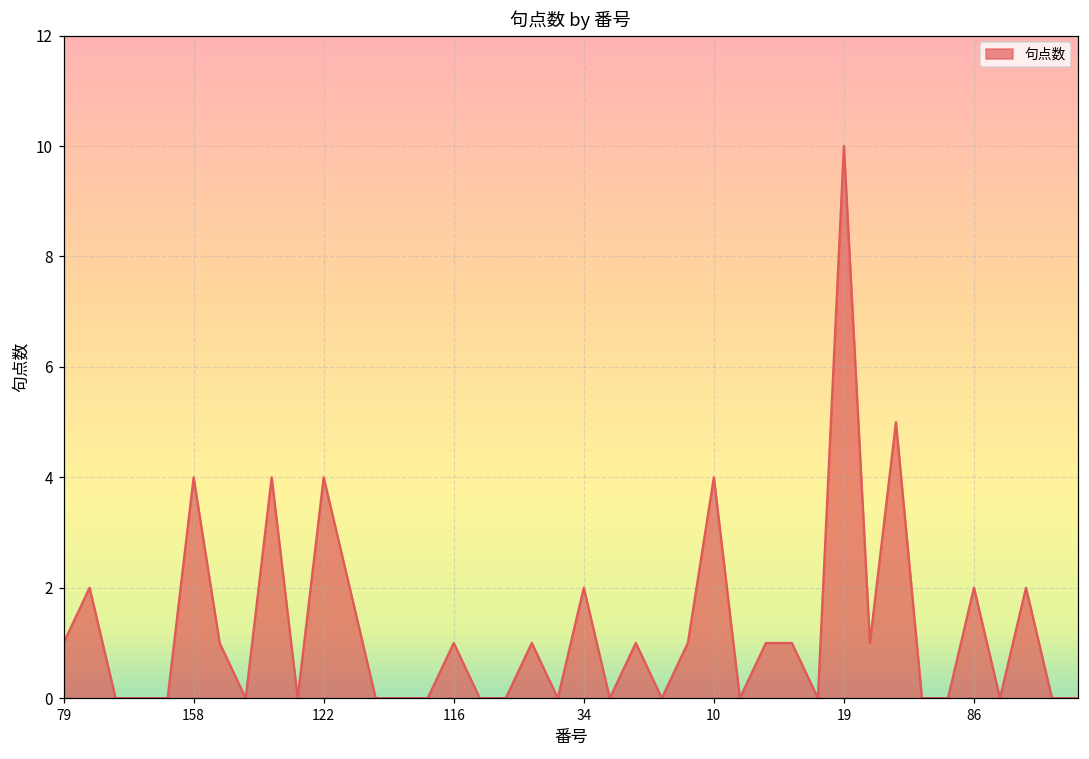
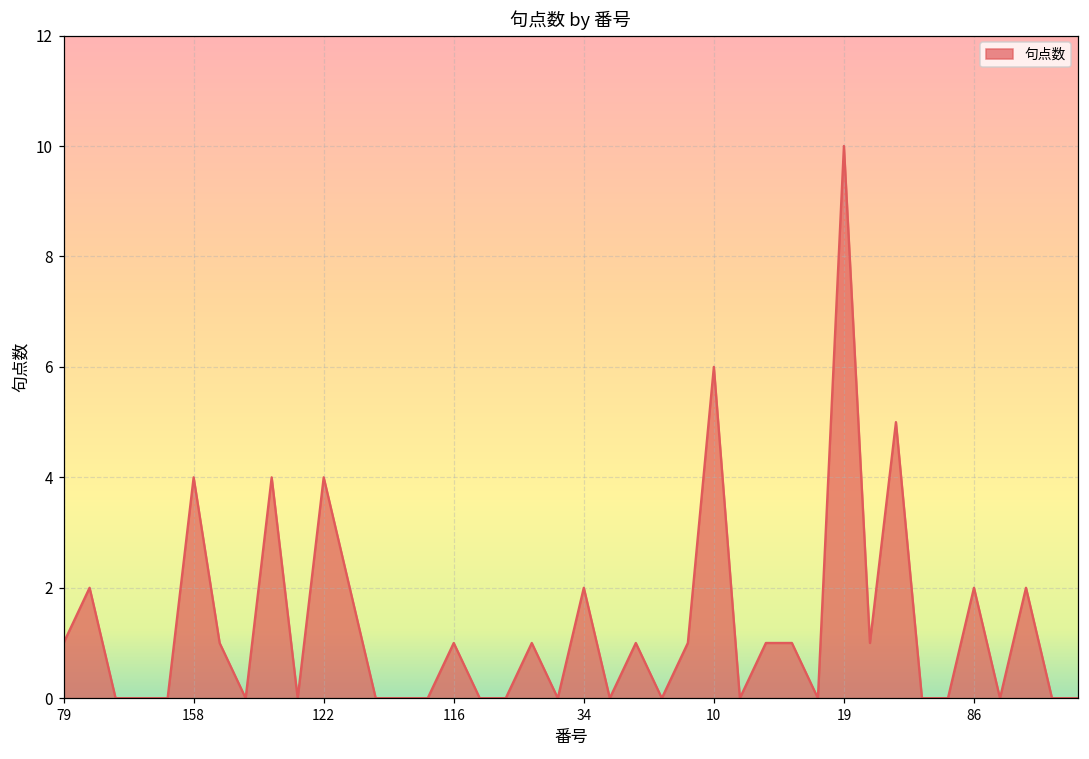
  {
    "79": 1,
    "158": 4,
    "122": 4,
    "116": 1,
-   "10": 4,
+   "10": 6,
    "86": 2
  }
